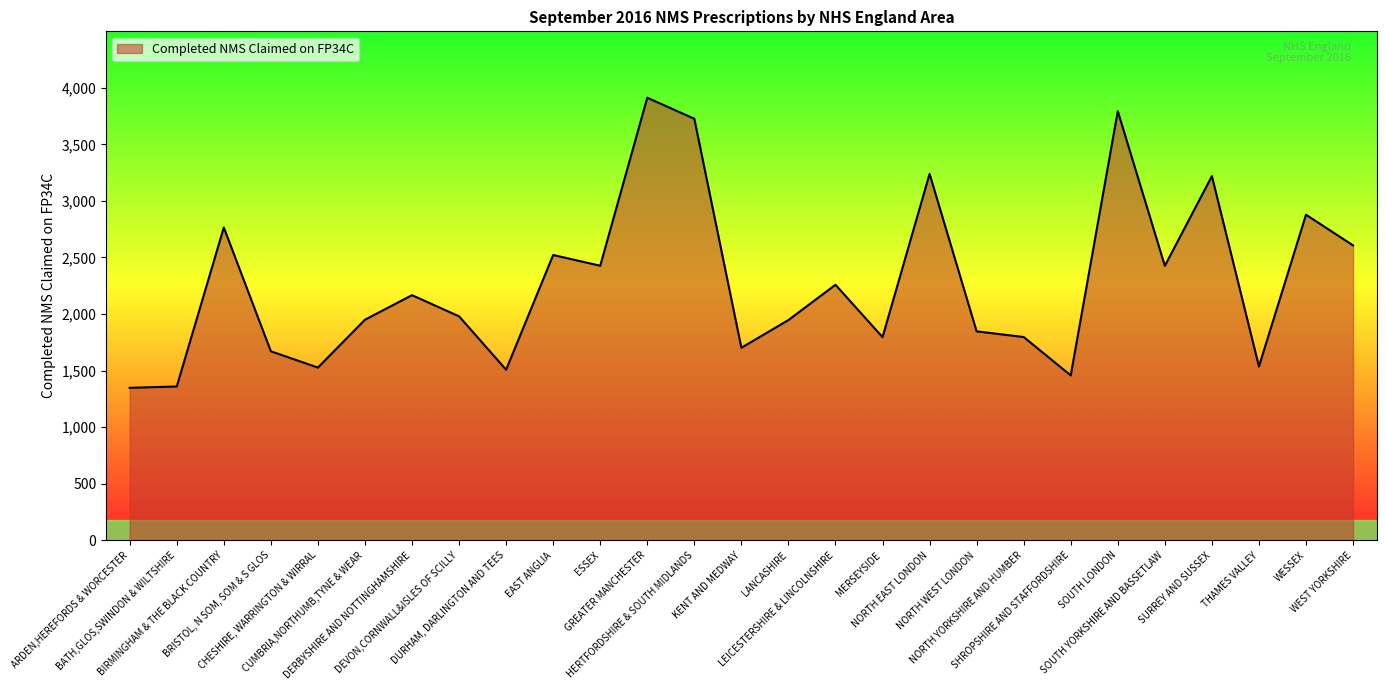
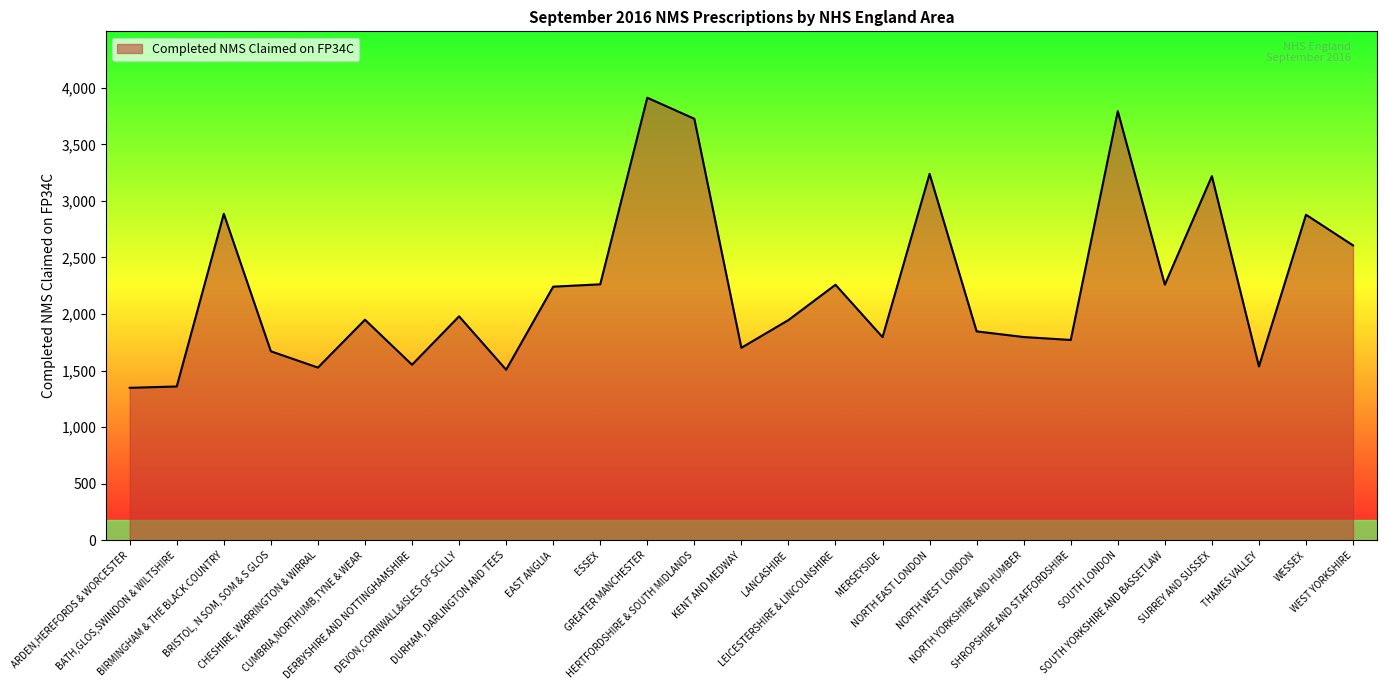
  {
    "ARDEN,HEREFORDS & WORCESTER": "1,350",
    "BATH,GLOS,SWINDON & WILTSHIRE": "1,360",
-   "BIRMINGHAM & THE BLACK COUNTRY": "2,770",
+   "BIRMINGHAM & THE BLACK COUNTRY": "2,890",
    "BRISTOL, N SOM, SOM & S GLOS": "1,670",
    "CHESHIRE, WARRINGTON & WIRRAL": "1,530",
    "CUMBRIA,NORTHUMB,TYNE & WEAR": "1,950",
-   "DERBYSHIRE AND NOTTINGHAMSHIRE": "2,170",
+   "DERBYSHIRE AND NOTTINGHAMSHIRE": "1,550",
    "DEVON,CORNWALL&ISLES OF SCILLY": "1,980",
    "DURHAM, DARLINGTON AND TEES": "1,510",
-   "EAST ANGLIA": "2,520",
-   "ESSEX": "2,430",
+   "EAST ANGLIA": "2,240",
+   "ESSEX": "2,260",
    "GREATER MANCHESTER": "3,910",
    "HERTFORDSHIRE & SOUTH MIDLANDS": "3,730",
    "KENT AND MEDWAY": "1,700",
    "LANCASHIRE": "1,950",
    "LEICESTERSHIRE & LINCOLNSHIRE": "2,260",
    "MERSEYSIDE": "1,800",
    "NORTH EAST LONDON": "3,240",
    "NORTH WEST LONDON": "1,850",
    "NORTH YORKSHIRE AND HUMBER": "1,800",
-   "SHROPSHIRE AND STAFFORDSHIRE": "1,460",
+   "SHROPSHIRE AND STAFFORDSHIRE": "1,770",
    "SOUTH LONDON": "3,790",
-   "SOUTH YORKSHIRE AND BASSETLAW": "2,430",
+   "SOUTH YORKSHIRE AND BASSETLAW": "2,260",
    "SURREY AND SUSSEX": "3,220",
    "THAMES VALLEY": "1,540",
    "WESSEX": "2,880",
    "WEST YORKSHIRE": "2,610"
  }
